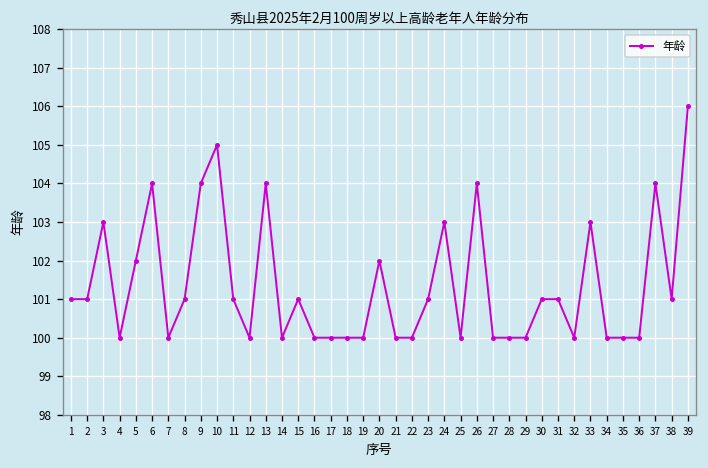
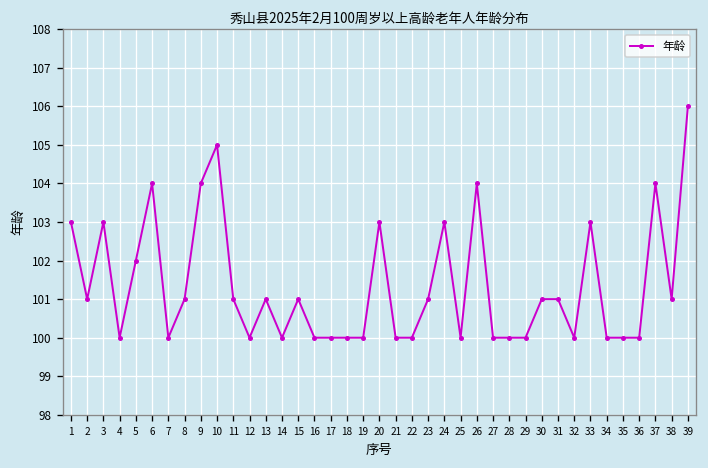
  {
-   "1": 101,
+   "1": 103,
    "2": 101,
    "3": 103,
    "4": 100,
    "5": 102,
    "6": 104,
    "7": 100,
    "8": 101,
    "9": 104,
    "10": 105,
    "11": 101,
    "12": 100,
-   "13": 104,
+   "13": 101,
    "14": 100,
    "15": 101,
    "16": 100,
    "17": 100,
    "18": 100,
    "19": 100,
-   "20": 102,
+   "20": 103,
    "21": 100,
    "22": 100,
    "23": 101,
    "24": 103,
    "25": 100,
    "26": 104,
    "27": 100,
    "28": 100,
    "29": 100,
    "30": 101,
    "31": 101,
    "32": 100,
    "33": 103,
    "34": 100,
    "35": 100,
    "36": 100,
    "37": 104,
    "38": 101,
    "39": 106
  }
